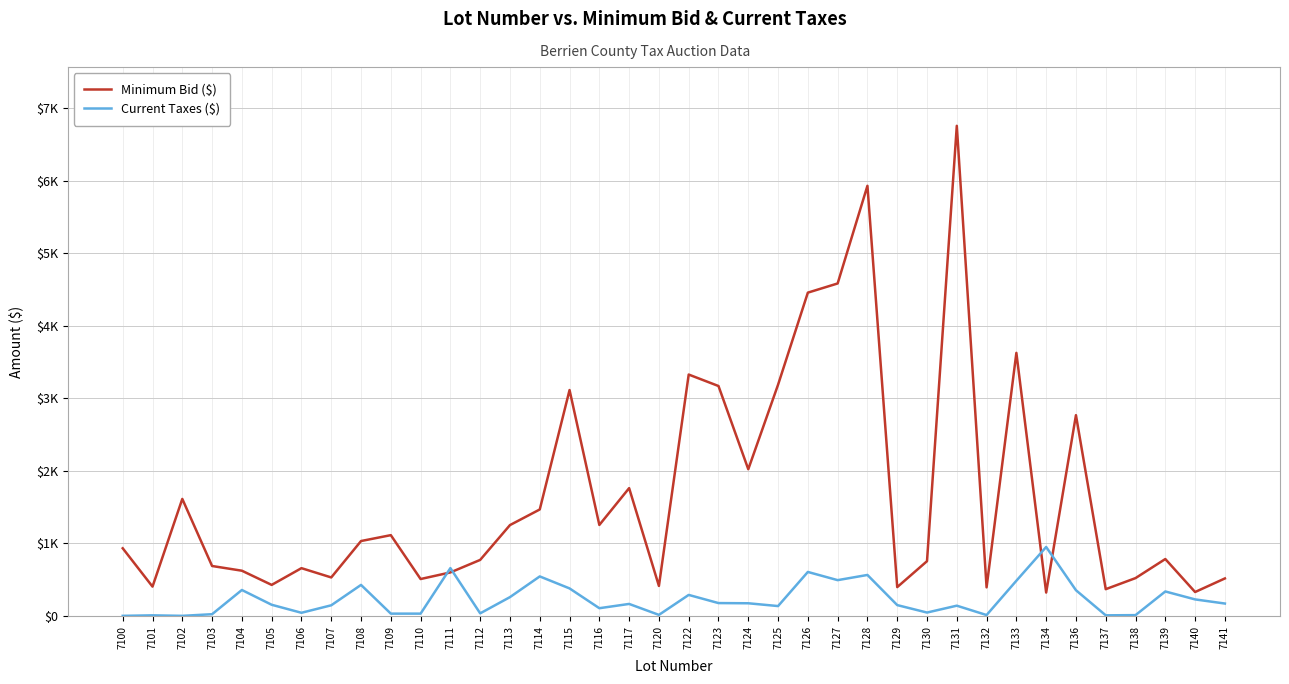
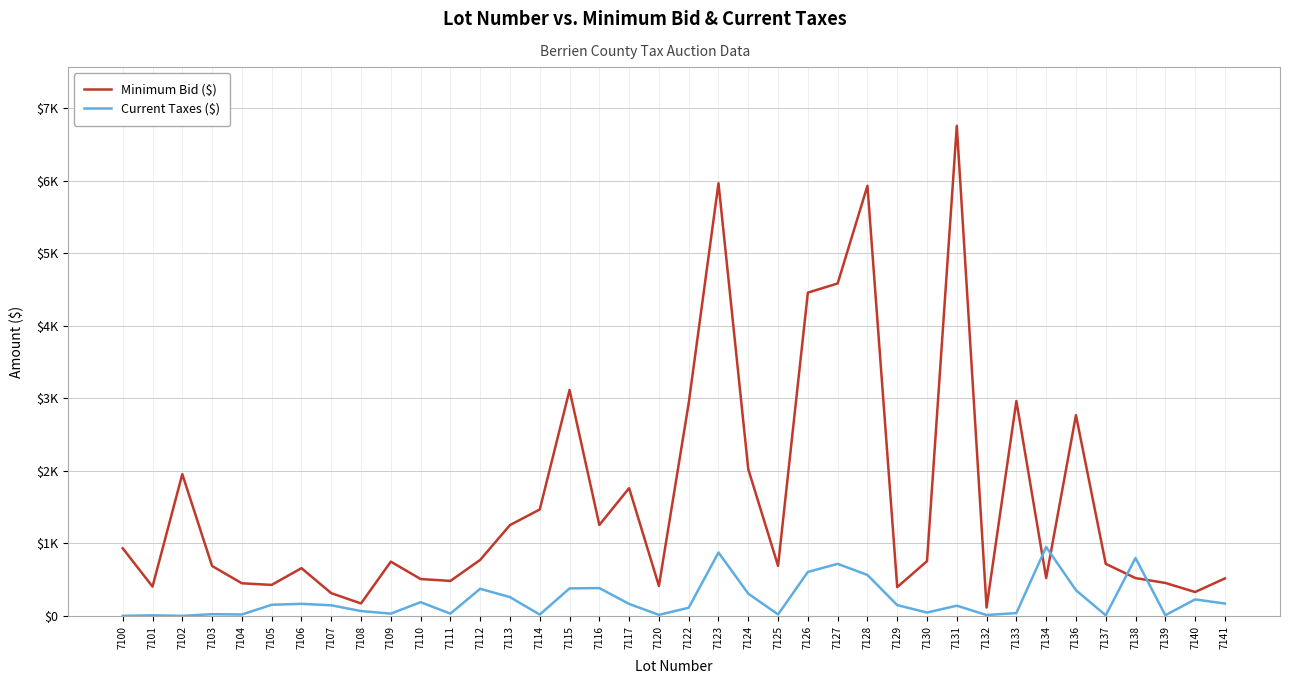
  {
    "Minimum Bid ($)": {
      "7100": "$900",
      "7101": "$400",
-     "7102": "$1600",
+     "7102": "$2000",
      "7103": "$700",
-     "7104": "$600",
+     "7104": "$500",
      "7105": "$400",
      "7106": "$700",
-     "7107": "$500",
-     "7108": "$1000",
-     "7109": "$1100",
+     "7107": "$300",
+     "7108": "$200",
+     "7109": "$700",
      "7110": "$500",
-     "7111": "$600",
+     "7111": "$500",
      "7112": "$800",
      "7113": "$1300",
      "7114": "$1500",
      "7115": "$3100",
      "7116": "$1300",
      "7117": "$1800",
      "7120": "$400",
-     "7122": "$3300",
-     "7123": "$3200",
+     "7122": "$2900",
+     "7123": "$6000",
      "7124": "$2000",
-     "7125": "$3200",
+     "7125": "$700",
      "7126": "$4500",
      "7127": "$4600",
      "7128": "$5900",
      "7129": "$400",
      "7130": "$800",
      "7131": "$6800",
-     "7132": "$400",
-     "7133": "$3600",
-     "7134": "$300",
+     "7132": "$100",
+     "7133": "$3000",
+     "7134": "$500",
      "7136": "$2800",
-     "7137": "$400",
+     "7137": "$700",
      "7138": "$500",
-     "7139": "$800",
+     "7139": "$500",
      "7140": "$300",
      "7141": "$500"
    },
    "Current Taxes ($)": {
      "7100": "$0",
      "7101": "$0",
      "7102": "$0",
      "7103": "$0",
-     "7104": "$400",
+     "7104": "$0",
      "7105": "$200",
-     "7106": "$0",
+     "7106": "$200",
      "7107": "$100",
-     "7108": "$400",
+     "7108": "$100",
      "7109": "$0",
-     "7110": "$0",
-     "7111": "$700",
-     "7112": "$0",
+     "7110": "$200",
+     "7111": "$0",
+     "7112": "$400",
      "7113": "$300",
-     "7114": "$500",
+     "7114": "$0",
      "7115": "$400",
-     "7116": "$100",
+     "7116": "$400",
      "7117": "$200",
      "7120": "$0",
-     "7122": "$300",
-     "7123": "$200",
-     "7124": "$200",
-     "7125": "$100",
+     "7122": "$100",
+     "7123": "$900",
+     "7124": "$300",
+     "7125": "$0",
      "7126": "$600",
-     "7127": "$500",
+     "7127": "$700",
      "7128": "$600",
      "7129": "$100",
      "7130": "$0",
      "7131": "$100",
      "7132": "$0",
-     "7133": "$500",
+     "7133": "$0",
      "7134": "$1000",
      "7136": "$400",
      "7137": "$0",
-     "7138": "$0",
-     "7139": "$300",
+     "7138": "$800",
+     "7139": "$0",
      "7140": "$200",
      "7141": "$200"
    }
  }
